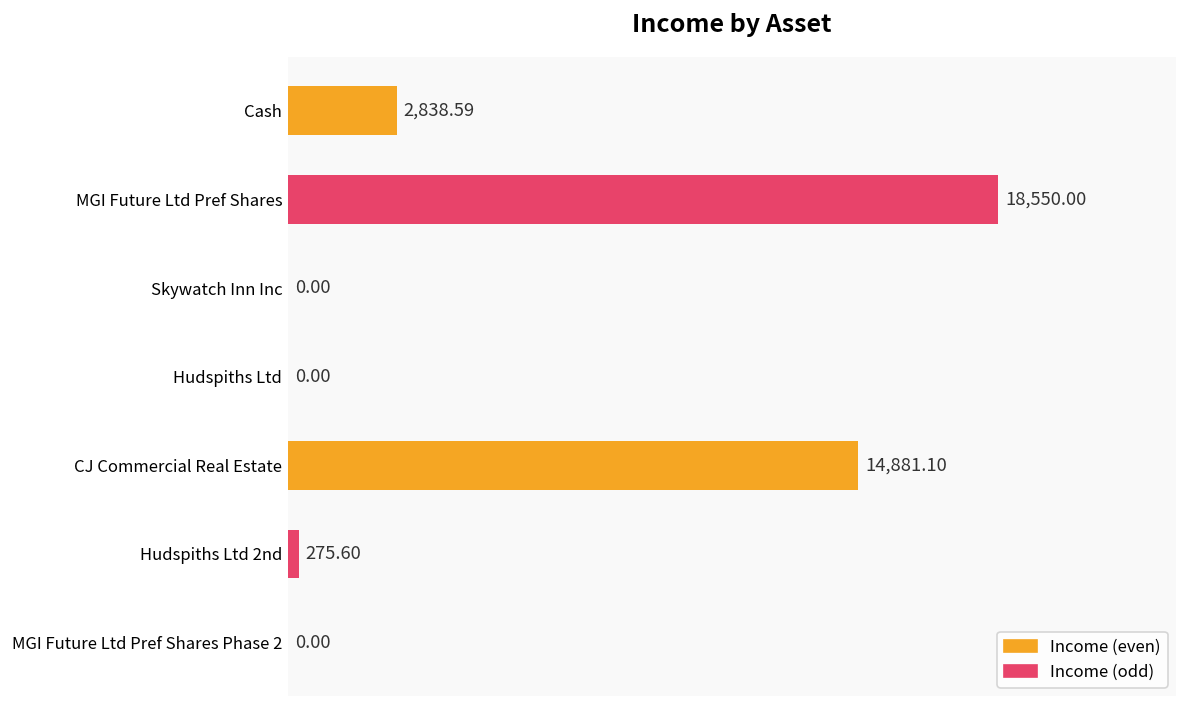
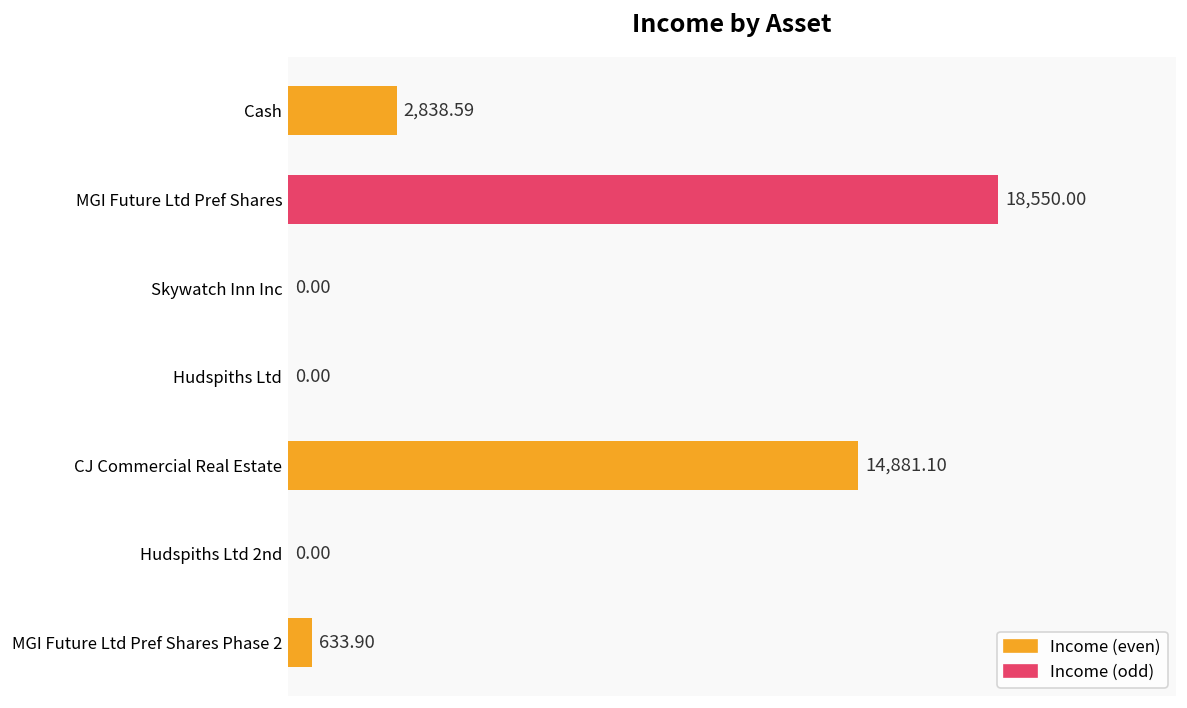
  {
    "Cash": "2,838.59",
    "MGI Future Ltd Pref Shares": "18,550.00",
    "Skywatch Inn Inc": "0.00",
    "Hudspiths Ltd": "0.00",
    "CJ Commercial Real Estate": "14,881.10",
-   "Hudspiths Ltd 2nd": "275.60",
-   "MGI Future Ltd Pref Shares Phase 2": "0.00"
+   "Hudspiths Ltd 2nd": "0.00",
+   "MGI Future Ltd Pref Shares Phase 2": "633.90"
  }
